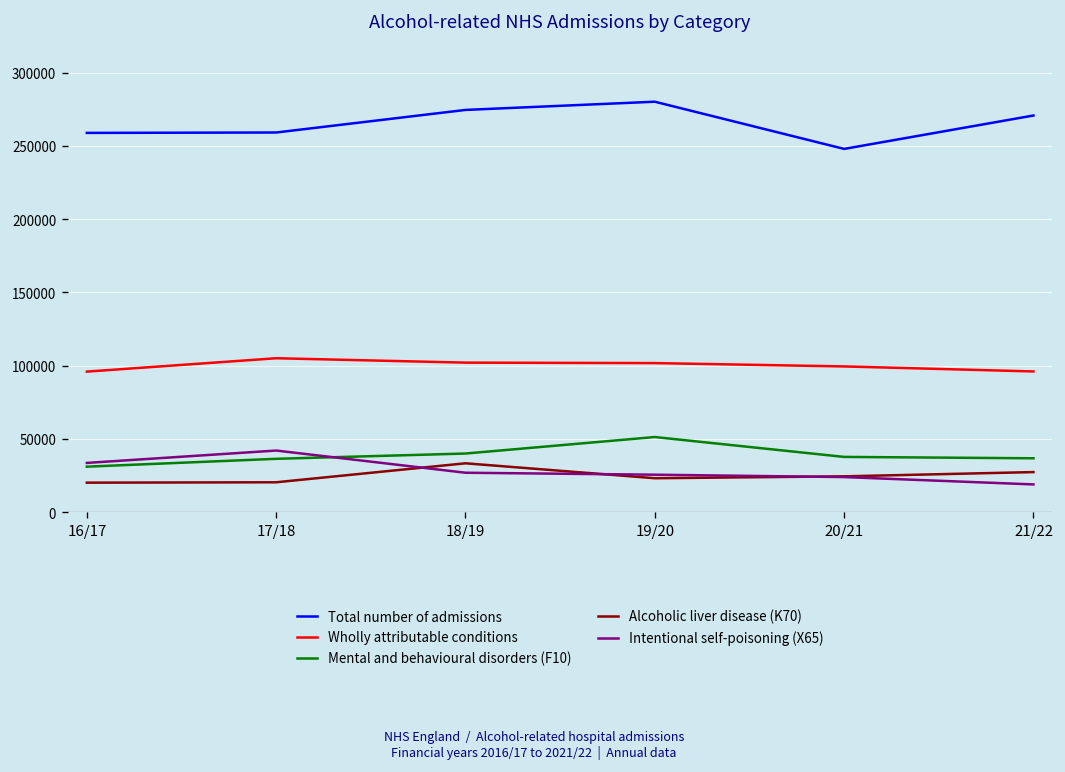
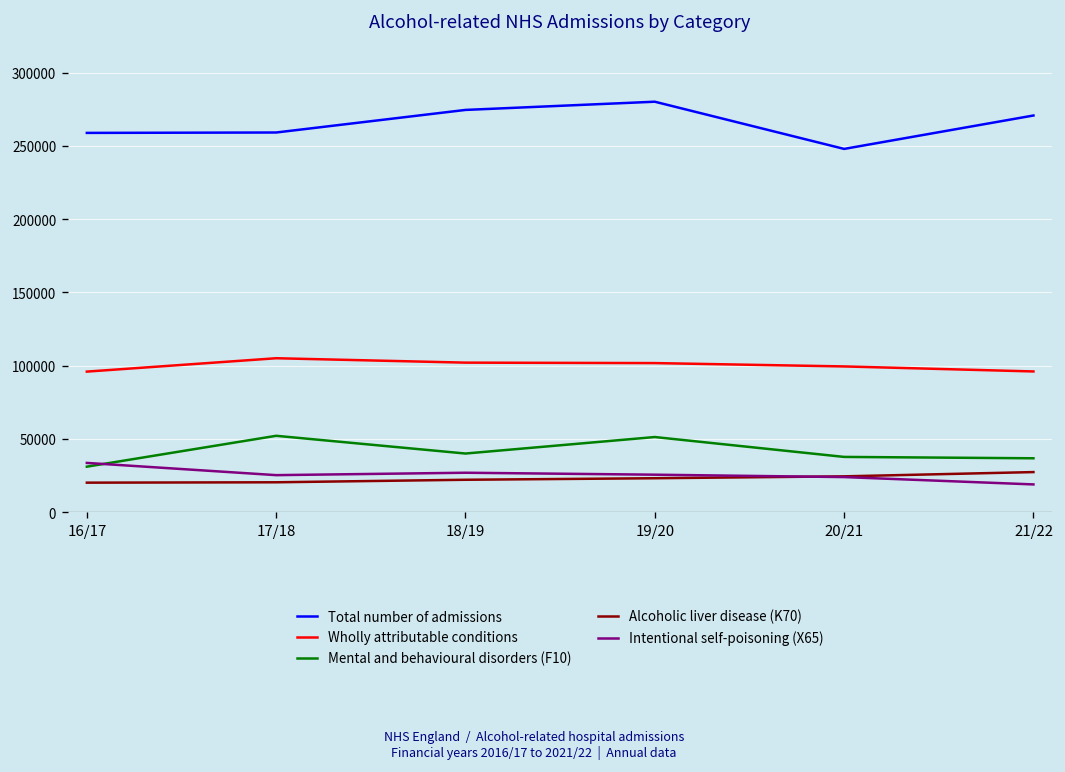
  {
    "Total number of admissions": {
      "16/17": 259000,
      "17/18": 259000,
      "18/19": 275000,
      "19/20": 280000,
      "20/21": 248000,
      "21/22": 271000
    },
    "Wholly attributable conditions": {
      "16/17": 96000,
      "17/18": 105000,
      "18/19": 102000,
      "19/20": 102000,
      "20/21": 100000,
      "21/22": 96000
    },
    "Mental and behavioural disorders (F10)": {
      "16/17": 31000,
-     "17/18": 36000,
+     "17/18": 52000,
      "18/19": 40000,
      "19/20": 51000,
      "20/21": 38000,
      "21/22": 37000
    },
    "Alcoholic liver disease (K70)": {
      "16/17": 20000,
      "17/18": 20000,
-     "18/19": 33000,
+     "18/19": 22000,
      "19/20": 23000,
      "21/22": 27000
    },
    "Intentional self-poisoning (X65)": {
      "16/17": 34000,
-     "17/18": 42000,
+     "17/18": 25000,
      "18/19": 27000,
      "19/20": 26000,
      "21/22": 19000
    }
  }
